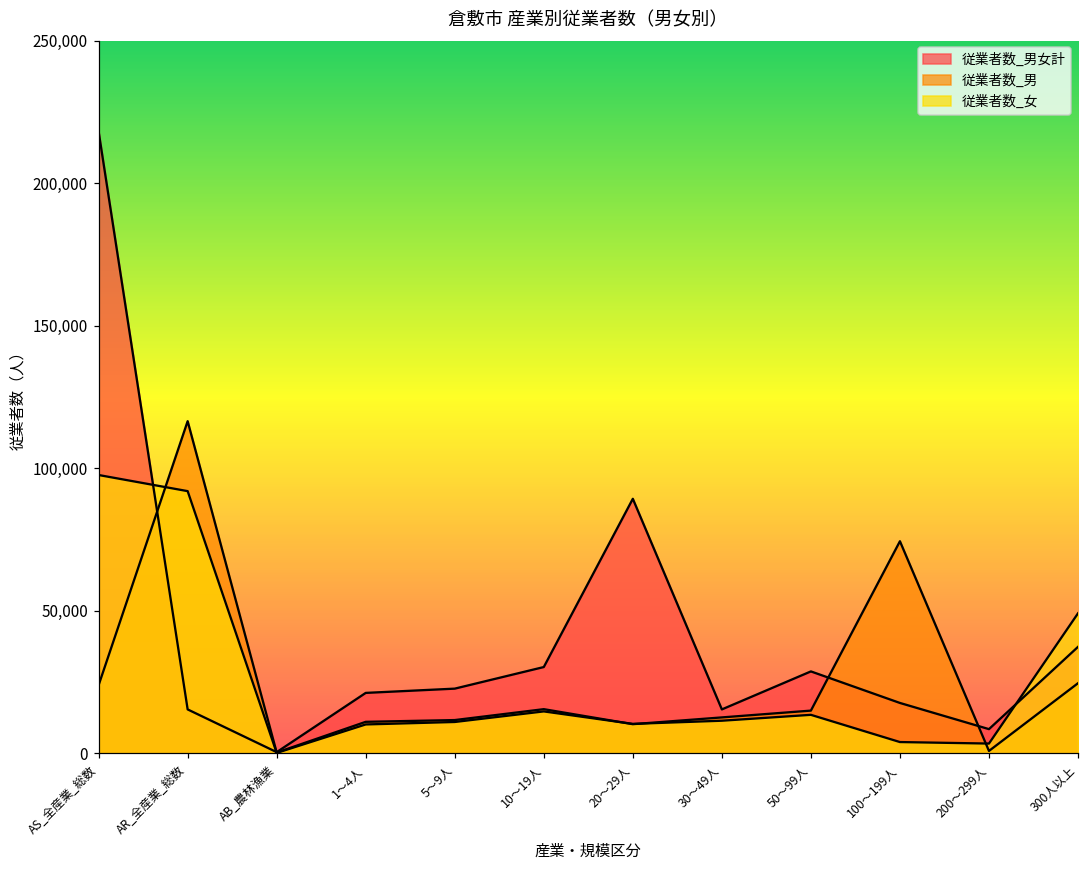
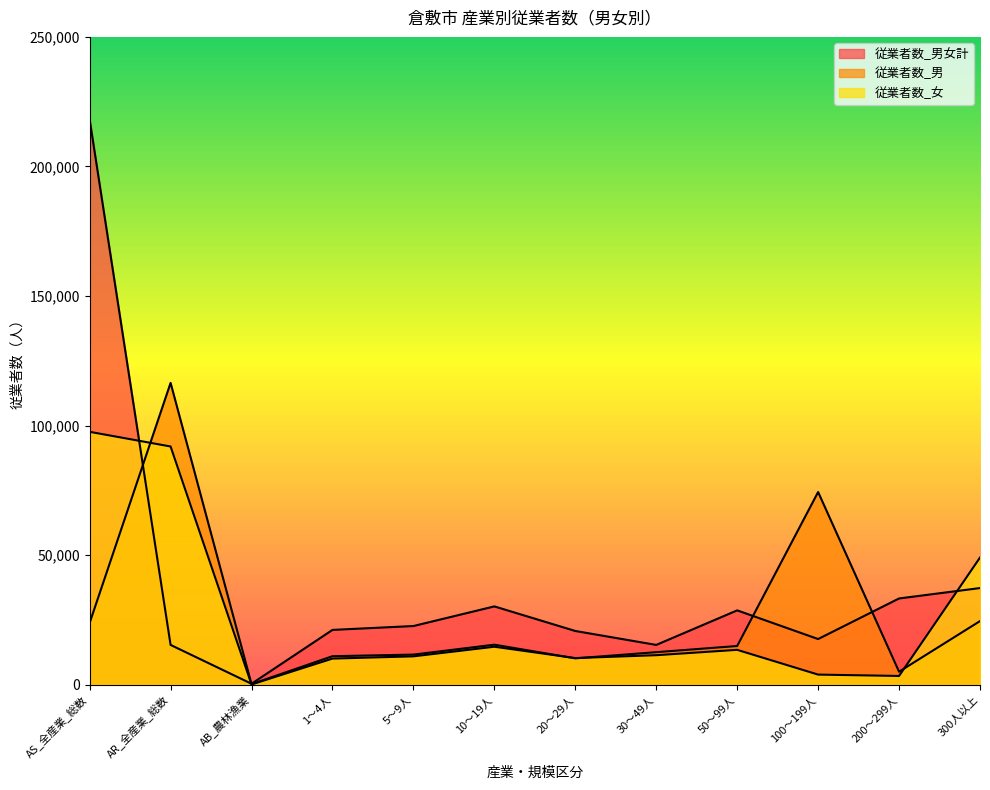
  {
    "従業者数_男女計": {
      "AS_全産業_総数": "218,000",
      "AR_全産業_総数": "15,000",
      "1～4人": "21,000",
      "5～9人": "23,000",
      "10～19人": "30,000",
-     "20～29人": "89,000",
+     "20～29人": "21,000",
      "30～49人": "15,000",
      "50～99人": "29,000",
      "100～199人": "18,000",
-     "200～299人": "8,000",
+     "200～299人": "33,000",
      "300人以上": "37,000"
    },
    "従業者数_男": {
      "AS_全産業_総数": "24,000",
      "AR_全産業_総数": "117,000",
      "30～49人": "13,000",
      "50～99人": "15,000",
      "100～199人": "74,000",
-     "200～299人": "1,000",
+     "200～299人": "5,000",
      "300人以上": "25,000"
    },
    "従業者数_女": {
      "AS_全産業_総数": "98,000",
      "AR_全産業_総数": "92,000",
      "30～49人": "11,000",
      "50～99人": "13,000",
      "100～199人": "4,000",
      "200～299人": "3,000",
      "300人以上": "49,000"
    }
  }
